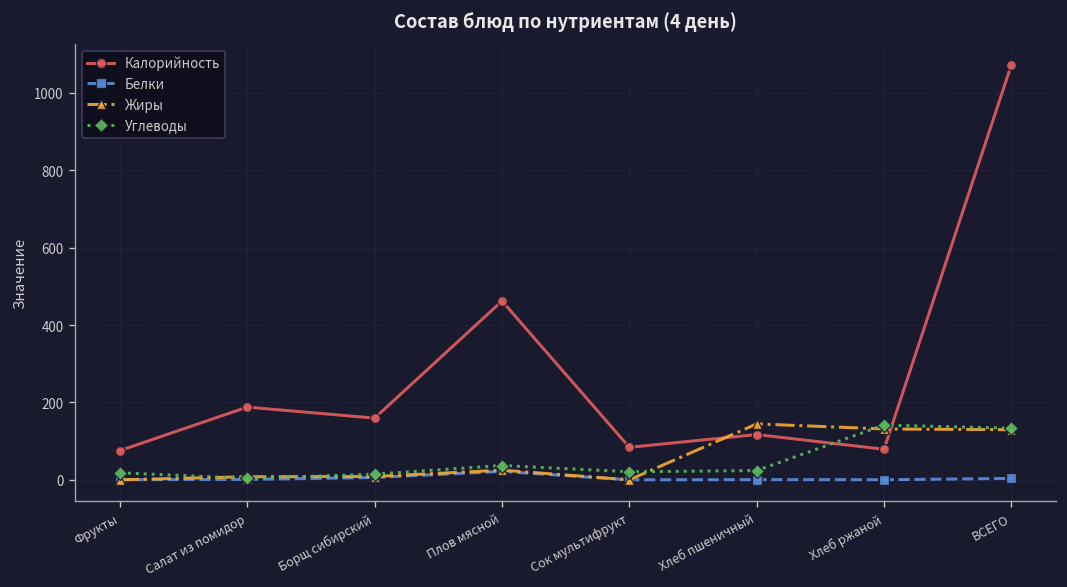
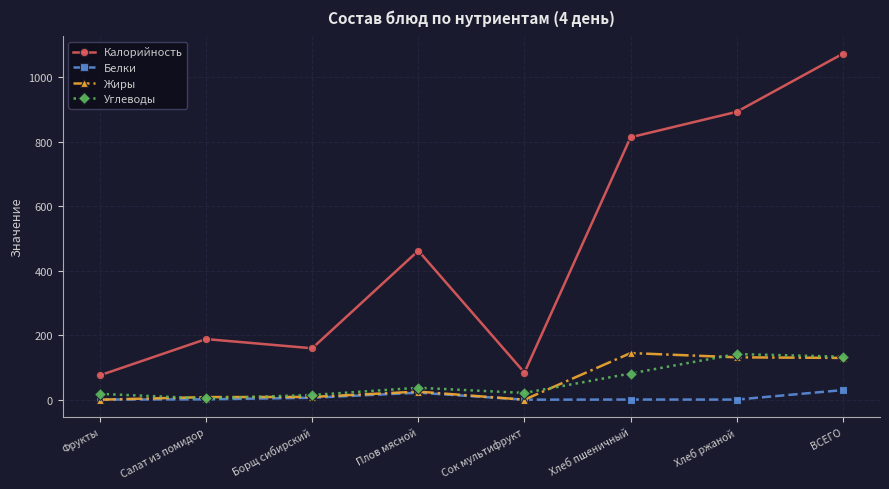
  {
    "Калорийность": {
      "Фрукты": 80,
      "Салат из помидор": 190,
      "Борщ сибирский": 160,
      "Плов мясной": 460,
      "Сок мультифрукт": 80,
-     "Хлеб пшеничный": 120,
-     "Хлеб ржаной": 80,
+     "Хлеб пшеничный": 810,
+     "Хлеб ржаной": 890,
      "ВСЕГО": 1070
    },
    "Белки": {
      "Хлеб пшеничный": 0,
      "Хлеб ржаной": 0,
-     "ВСЕГО": 0
+     "ВСЕГО": 30
    },
    "Жиры": {
      "Хлеб пшеничный": 140,
      "Хлеб ржаной": 130
    },
    "Углеводы": {
      "Фрукты": 20,
      "Плов мясной": 40,
      "Сок мультифрукт": 20,
-     "Хлеб пшеничный": 20,
+     "Хлеб пшеничный": 80,
      "Хлеб ржаной": 140
    }
  }
